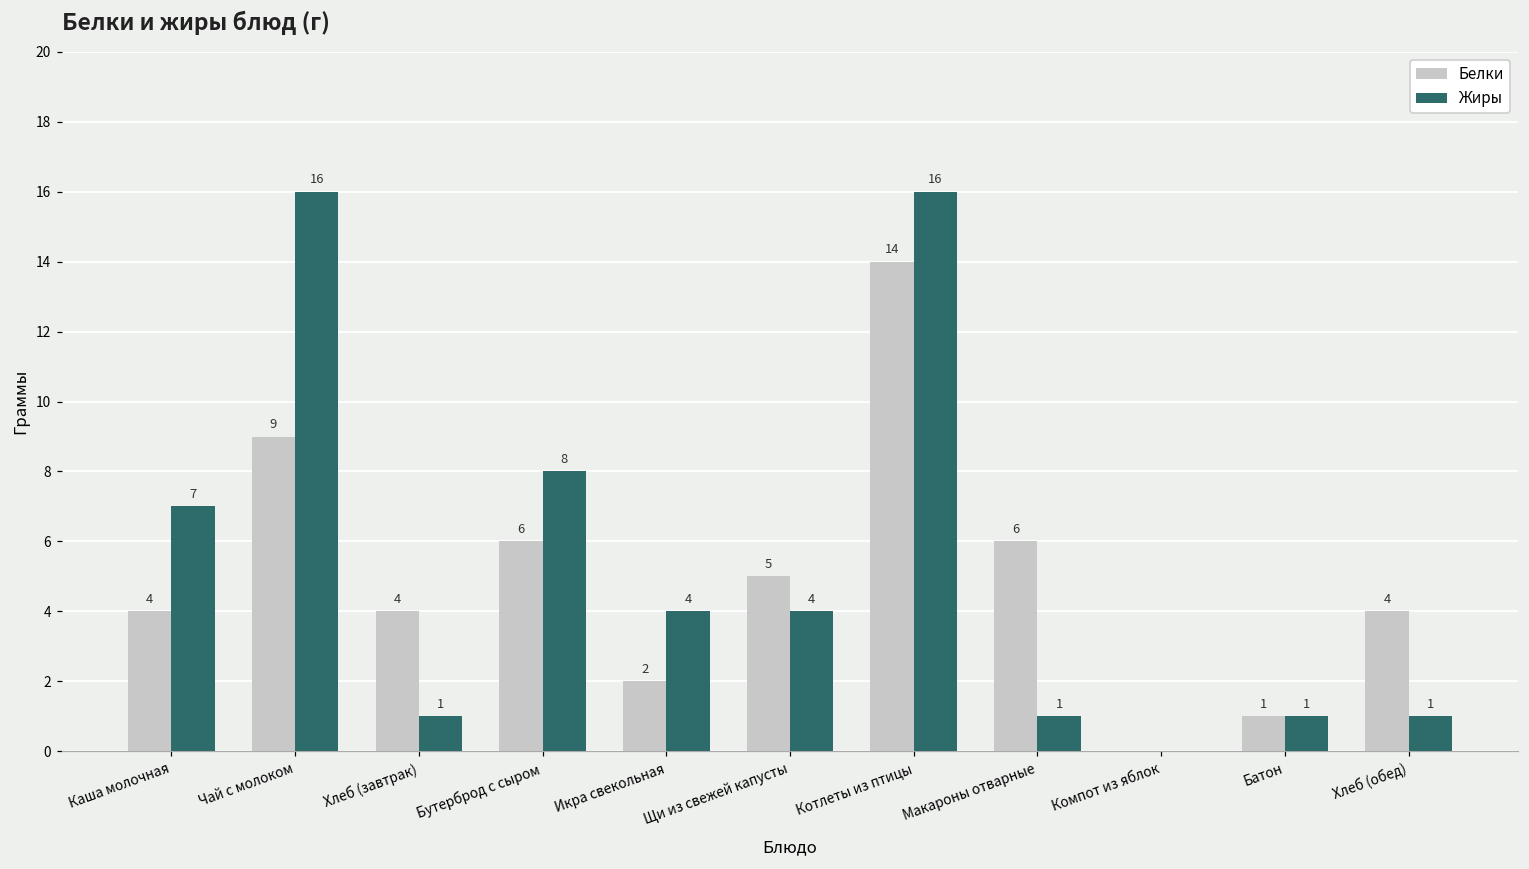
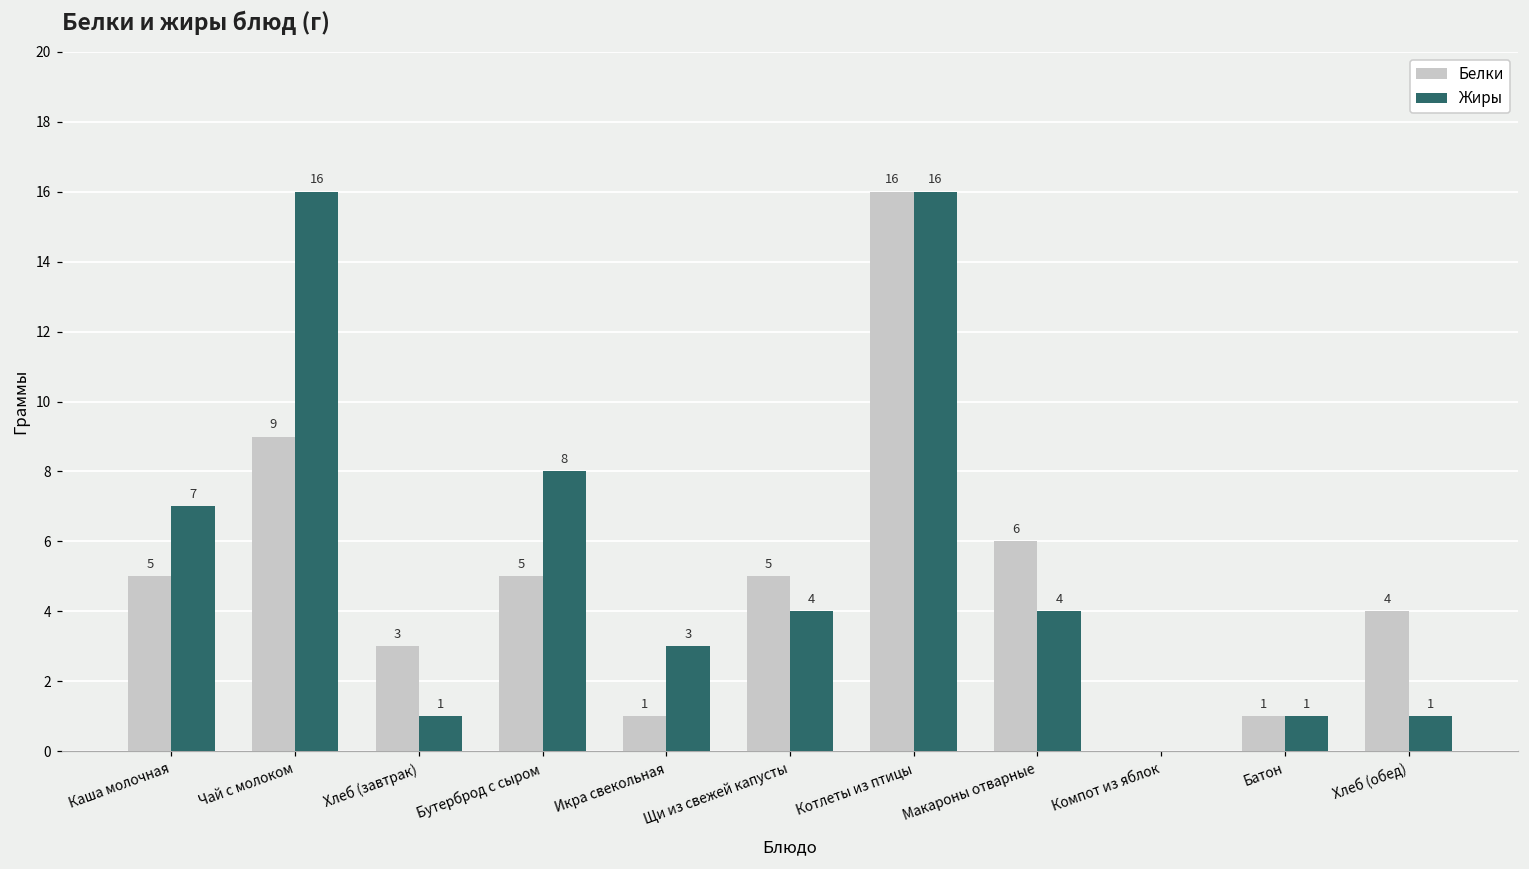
  {
    "Белки": {
-     "Каша молочная": 4,
+     "Каша молочная": 5,
      "Чай с молоком": 9,
-     "Хлеб (завтрак)": 4,
-     "Бутерброд с сыром": 6,
-     "Икра свекольная": 2,
+     "Хлеб (завтрак)": 3,
+     "Бутерброд с сыром": 5,
+     "Икра свекольная": 1,
      "Щи из свежей капусты": 5,
-     "Котлеты из птицы": 14,
+     "Котлеты из птицы": 16,
      "Макароны отварные": 6,
      "Батон": 1,
      "Хлеб (обед)": 4
    },
    "Жиры": {
      "Каша молочная": 7,
      "Чай с молоком": 16,
      "Хлеб (завтрак)": 1,
      "Бутерброд с сыром": 8,
-     "Икра свекольная": 4,
+     "Икра свекольная": 3,
      "Щи из свежей капусты": 4,
      "Котлеты из птицы": 16,
-     "Макароны отварные": 1,
+     "Макароны отварные": 4,
      "Батон": 1,
      "Хлеб (обед)": 1
    }
  }
